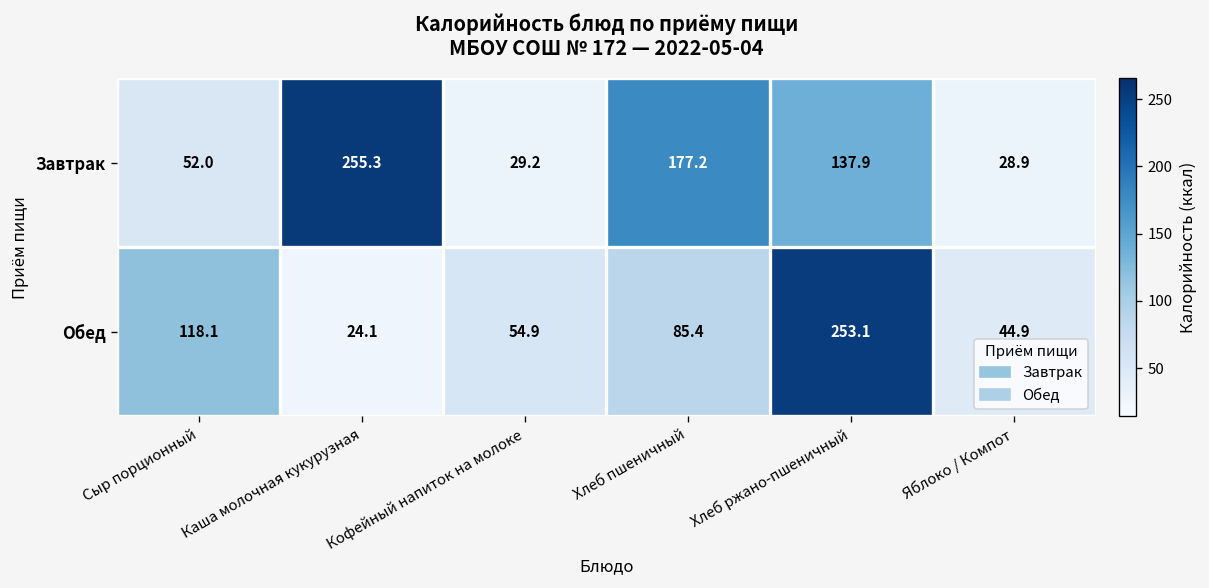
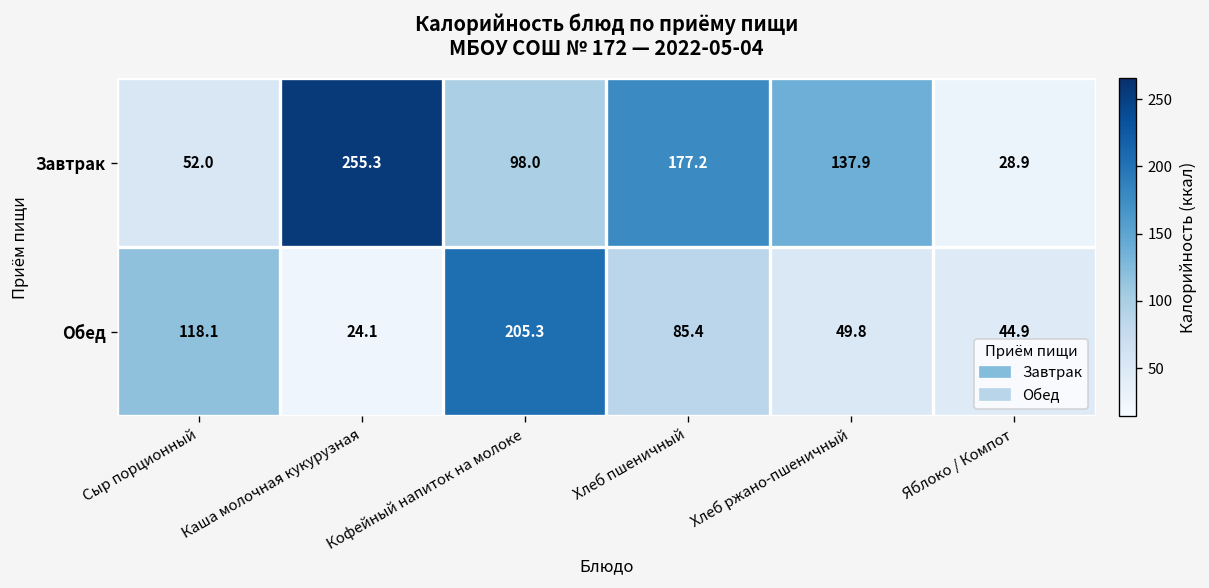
  {
    "Завтрак": {
      "Сыр порционный": 52.0,
      "Каша молочная кукурузная": 255.3,
-     "Кофейный напиток на молоке": 29.2,
+     "Кофейный напиток на молоке": 98.0,
      "Хлеб пшеничный": 177.2,
      "Хлеб ржано-пшеничный": 137.9,
      "Яблоко / Компот": 28.9
    },
    "Обед": {
      "Сыр порционный": 118.1,
      "Каша молочная кукурузная": 24.1,
-     "Кофейный напиток на молоке": 54.9,
+     "Кофейный напиток на молоке": 205.3,
      "Хлеб пшеничный": 85.4,
-     "Хлеб ржано-пшеничный": 253.1
+     "Хлеб ржано-пшеничный": 49.8
    }
  }
